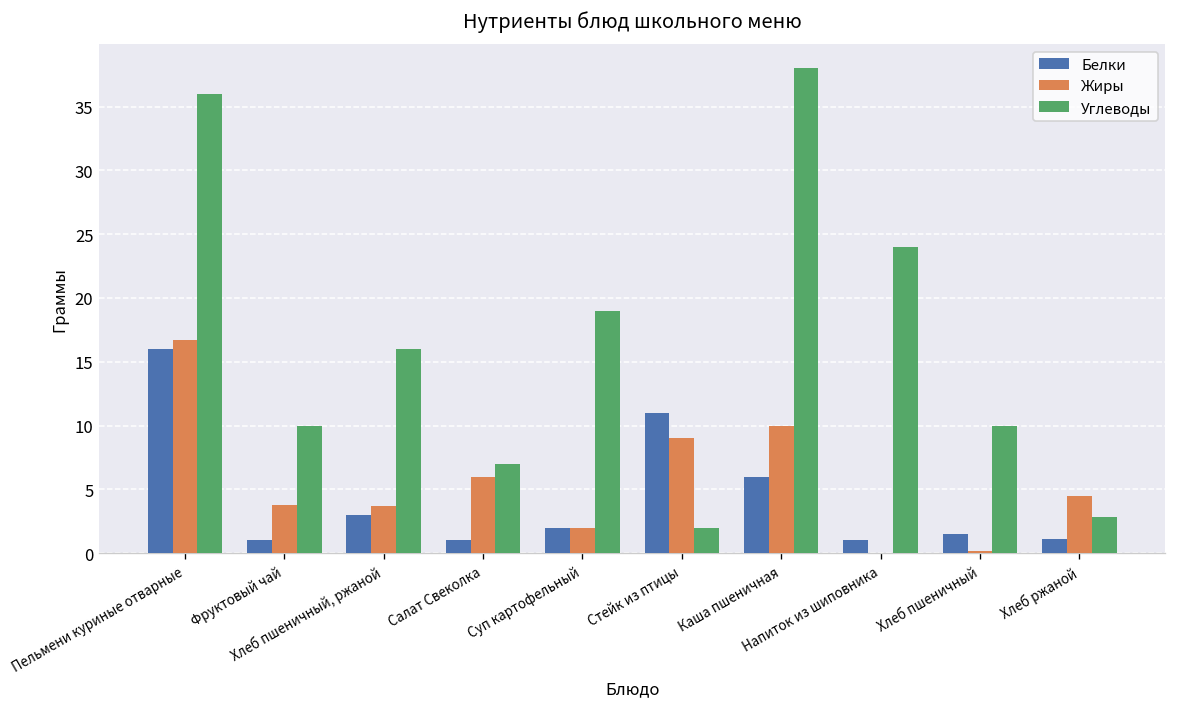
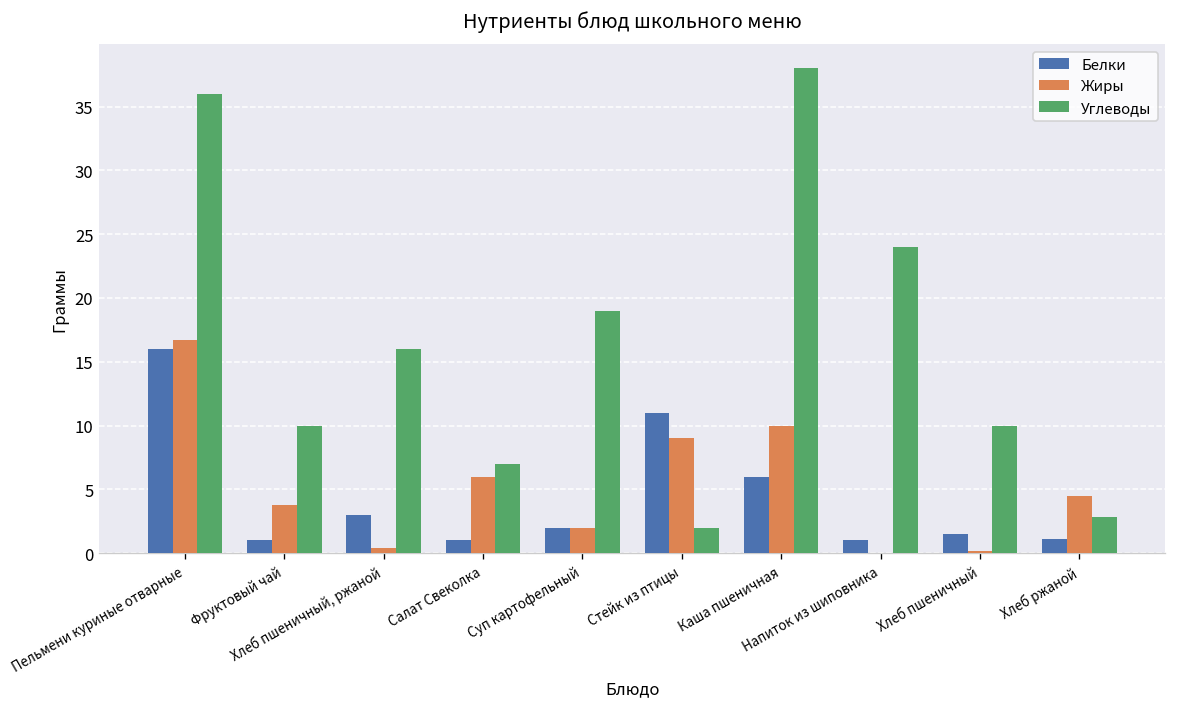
  {
    "Белки": {
      "Пельмени куриные отварные": 16.0,
      "Фруктовый чай": 1.0,
      "Хлеб пшеничный, ржаной": 3.0,
      "Салат Свеколка": 1.0,
      "Суп картофельный": 2.0,
      "Стейк из птицы": 11.0,
      "Каша пшеничная": 6.0,
      "Напиток из шиповника": 1.0,
      "Хлеб пшеничный": 1.5,
      "Хлеб ржаной": 1.1
    },
    "Жиры": {
      "Пельмени куриные отварные": 16.7,
      "Фруктовый чай": 3.8,
-     "Хлеб пшеничный, ржаной": 3.7,
+     "Хлеб пшеничный, ржаной": 0.4,
      "Салат Свеколка": 6.0,
      "Суп картофельный": 2.0,
      "Стейк из птицы": 9.0,
      "Каша пшеничная": 10.0,
      "Напиток из шиповника": 0.0,
      "Хлеб ржаной": 4.5
    },
    "Углеводы": {
      "Пельмени куриные отварные": 36.0,
      "Фруктовый чай": 10.0,
      "Хлеб пшеничный, ржаной": 16.0,
      "Салат Свеколка": 7.0,
      "Суп картофельный": 19.0,
      "Стейк из птицы": 2.0,
      "Каша пшеничная": 38.0,
      "Напиток из шиповника": 24.0,
      "Хлеб пшеничный": 9.9,
      "Хлеб ржаной": 2.8
    }
  }
